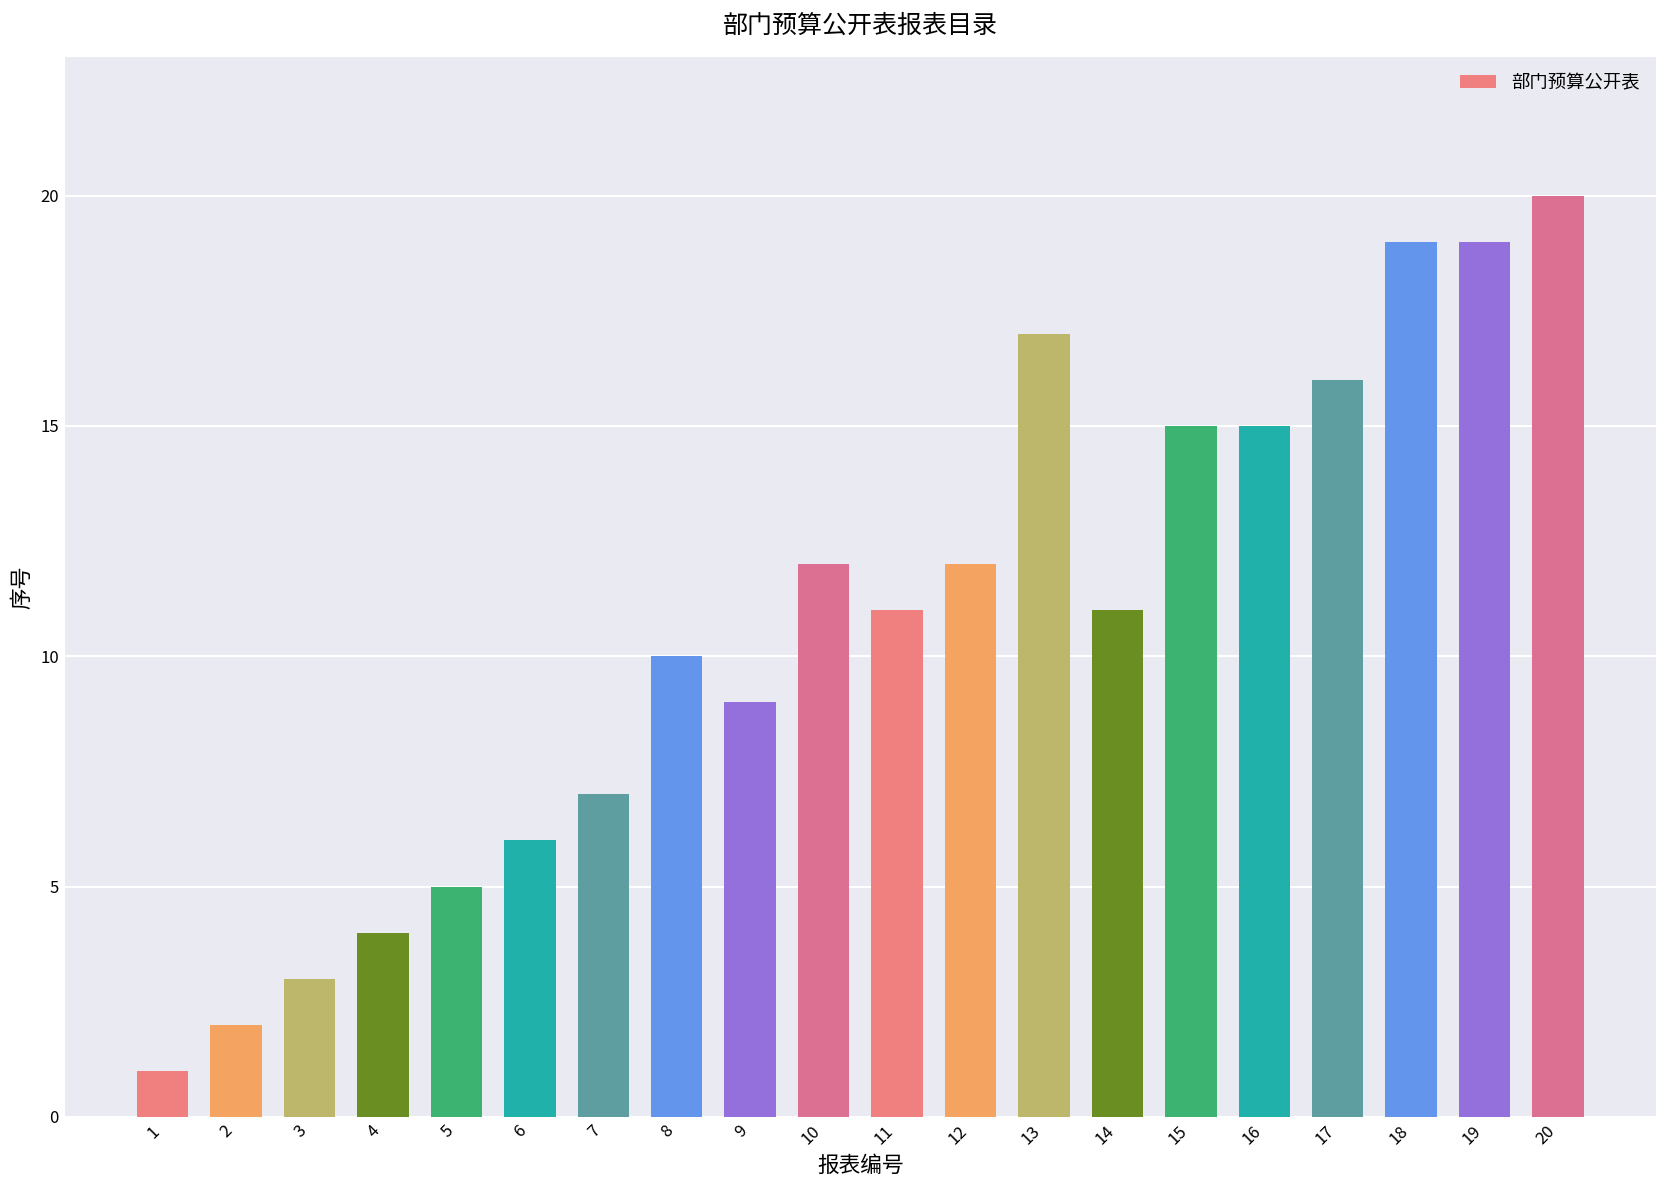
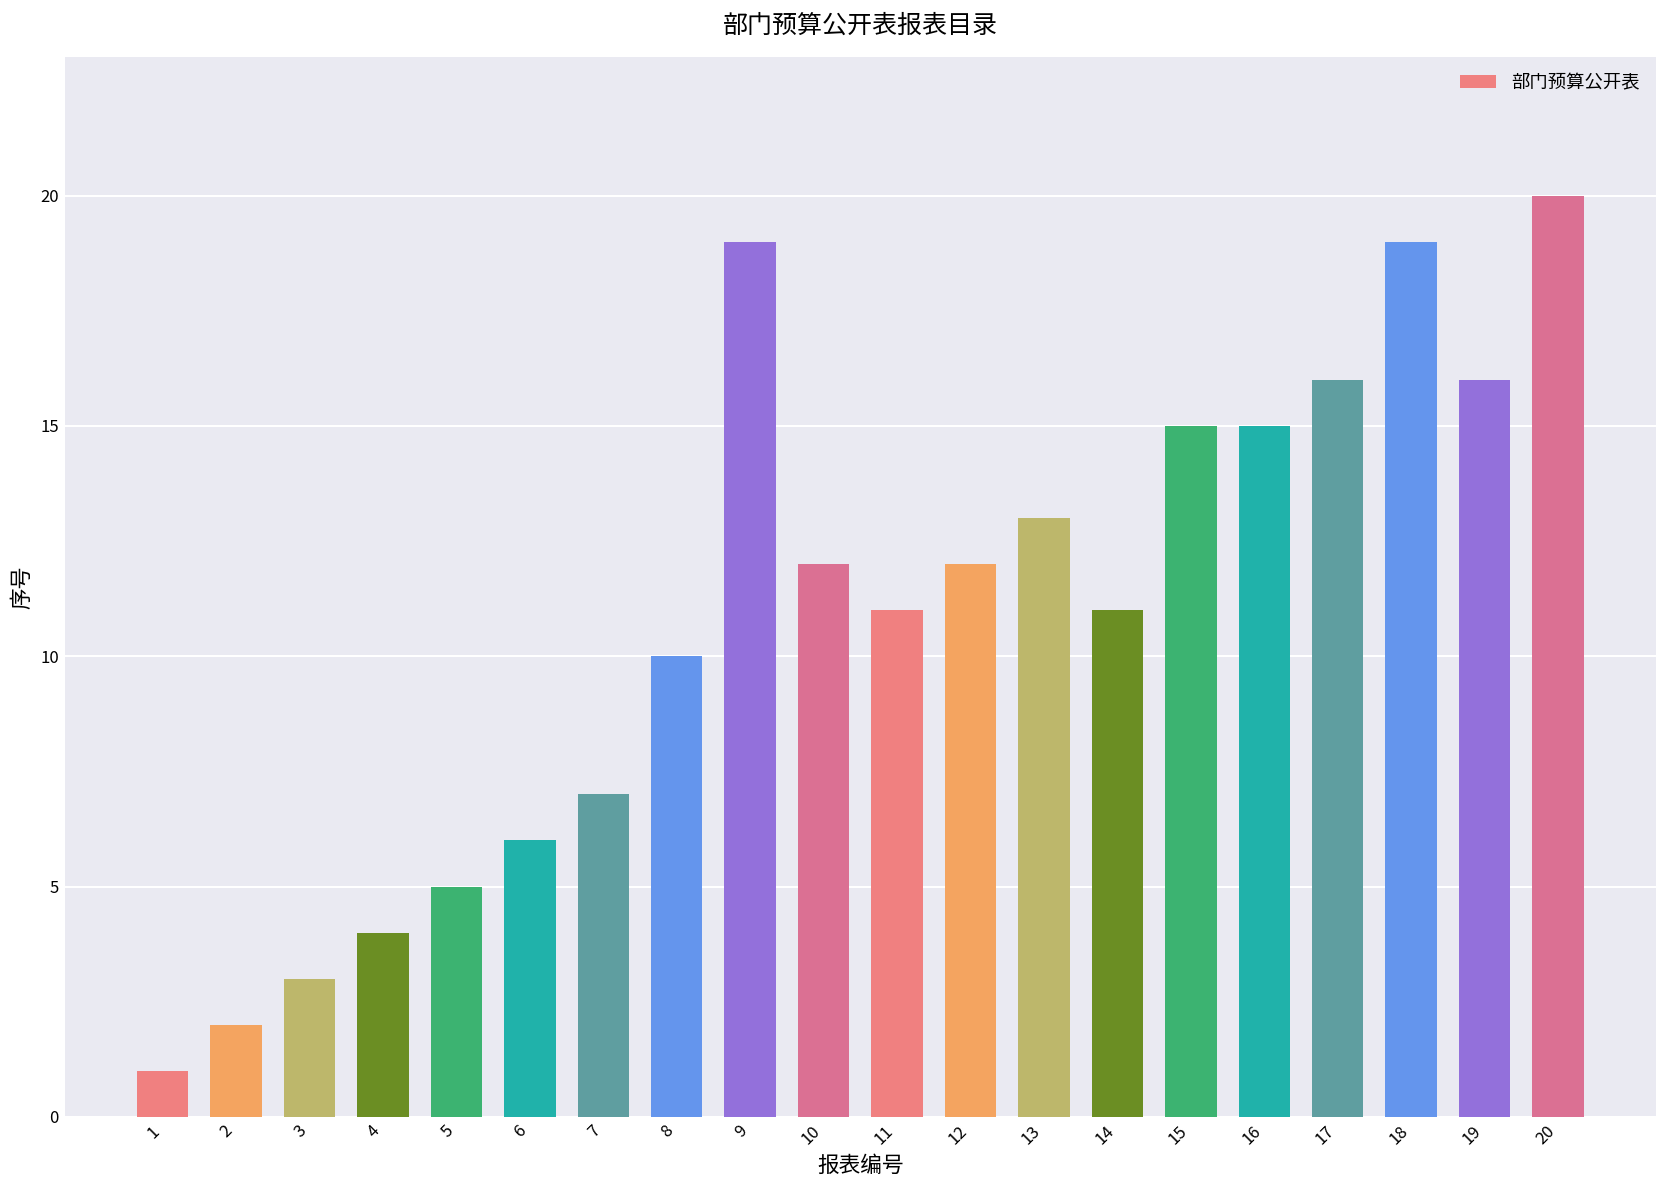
  {
    "1": 1,
    "2": 2,
    "3": 3,
    "4": 4,
    "5": 5,
    "6": 6,
    "7": 7,
    "8": 10,
-   "9": 9,
+   "9": 19,
    "10": 12,
    "11": 11,
    "12": 12,
-   "13": 17,
+   "13": 13,
    "14": 11,
    "15": 15,
    "16": 15,
    "17": 16,
    "18": 19,
-   "19": 19,
+   "19": 16,
    "20": 20
  }
